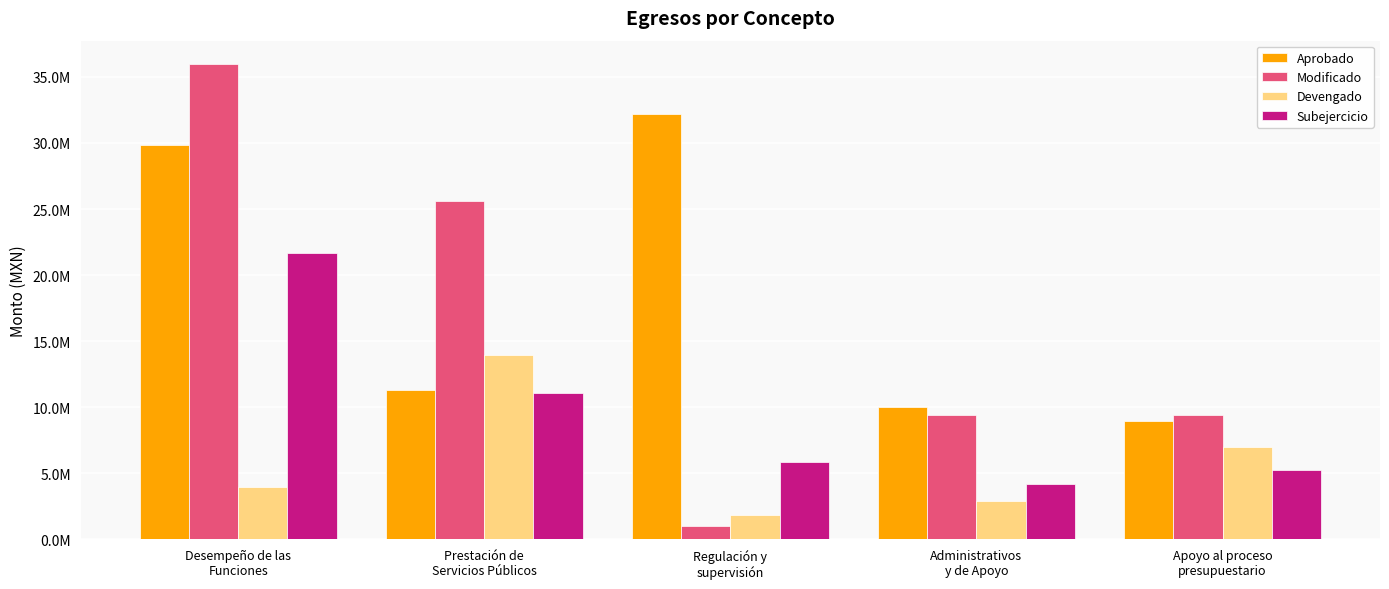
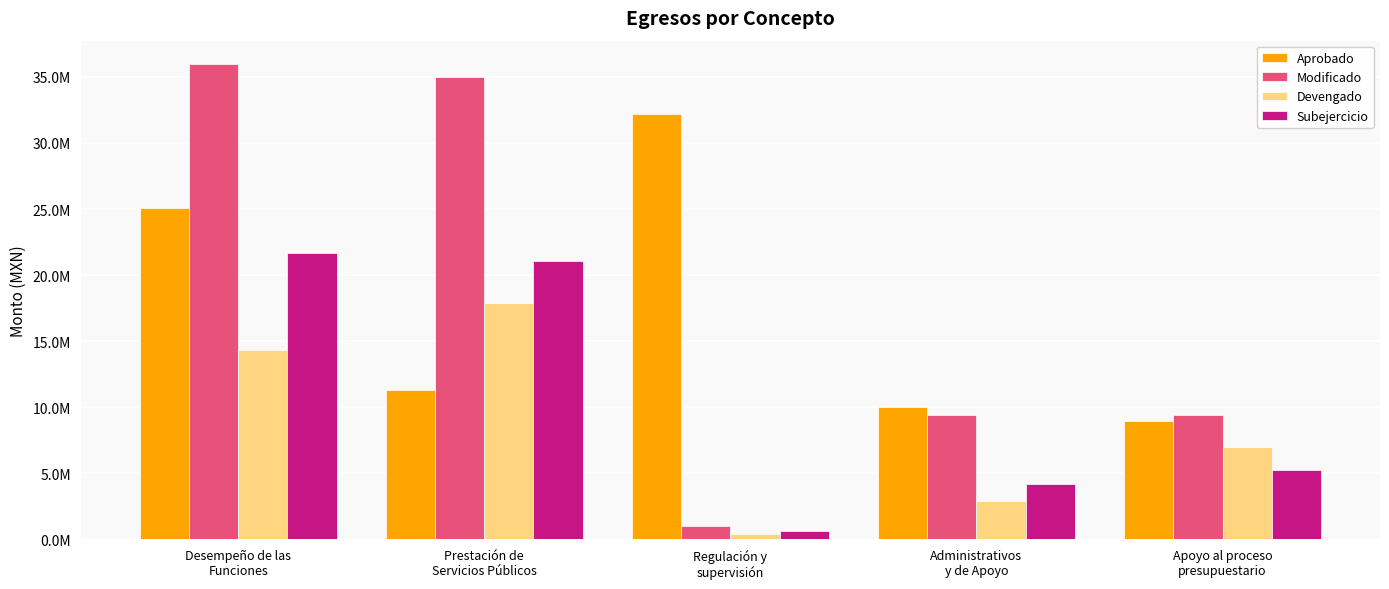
  {
    "Aprobado": {
-     "Desempeño de las Funciones": 29900000,
+     "Desempeño de las Funciones": 25100000,
      "Prestación de Servicios Públicos": 11300000,
      "Regulación y supervisión": 32200000,
      "Administrativos y de Apoyo": 10000000,
      "Apoyo al proceso presupuestario": 9000000
    },
    "Modificado": {
      "Desempeño de las Funciones": 35900000,
-     "Prestación de Servicios Públicos": 25600000,
+     "Prestación de Servicios Públicos": 35000000,
      "Regulación y supervisión": 1000000,
      "Administrativos y de Apoyo": 9400000,
      "Apoyo al proceso presupuestario": 9400000
    },
    "Devengado": {
-     "Desempeño de las Funciones": 3900000,
-     "Prestación de Servicios Públicos": 13900000,
-     "Regulación y supervisión": 1800000,
+     "Desempeño de las Funciones": 14300000,
+     "Prestación de Servicios Públicos": 17900000,
+     "Regulación y supervisión": 400000,
      "Administrativos y de Apoyo": 2900000,
      "Apoyo al proceso presupuestario": 7000000
    },
    "Subejercicio": {
      "Desempeño de las Funciones": 21600000,
-     "Prestación de Servicios Públicos": 11100000,
-     "Regulación y supervisión": 5800000,
+     "Prestación de Servicios Públicos": 21000000,
+     "Regulación y supervisión": 600000,
      "Administrativos y de Apoyo": 4200000,
      "Apoyo al proceso presupuestario": 5300000
    }
  }
